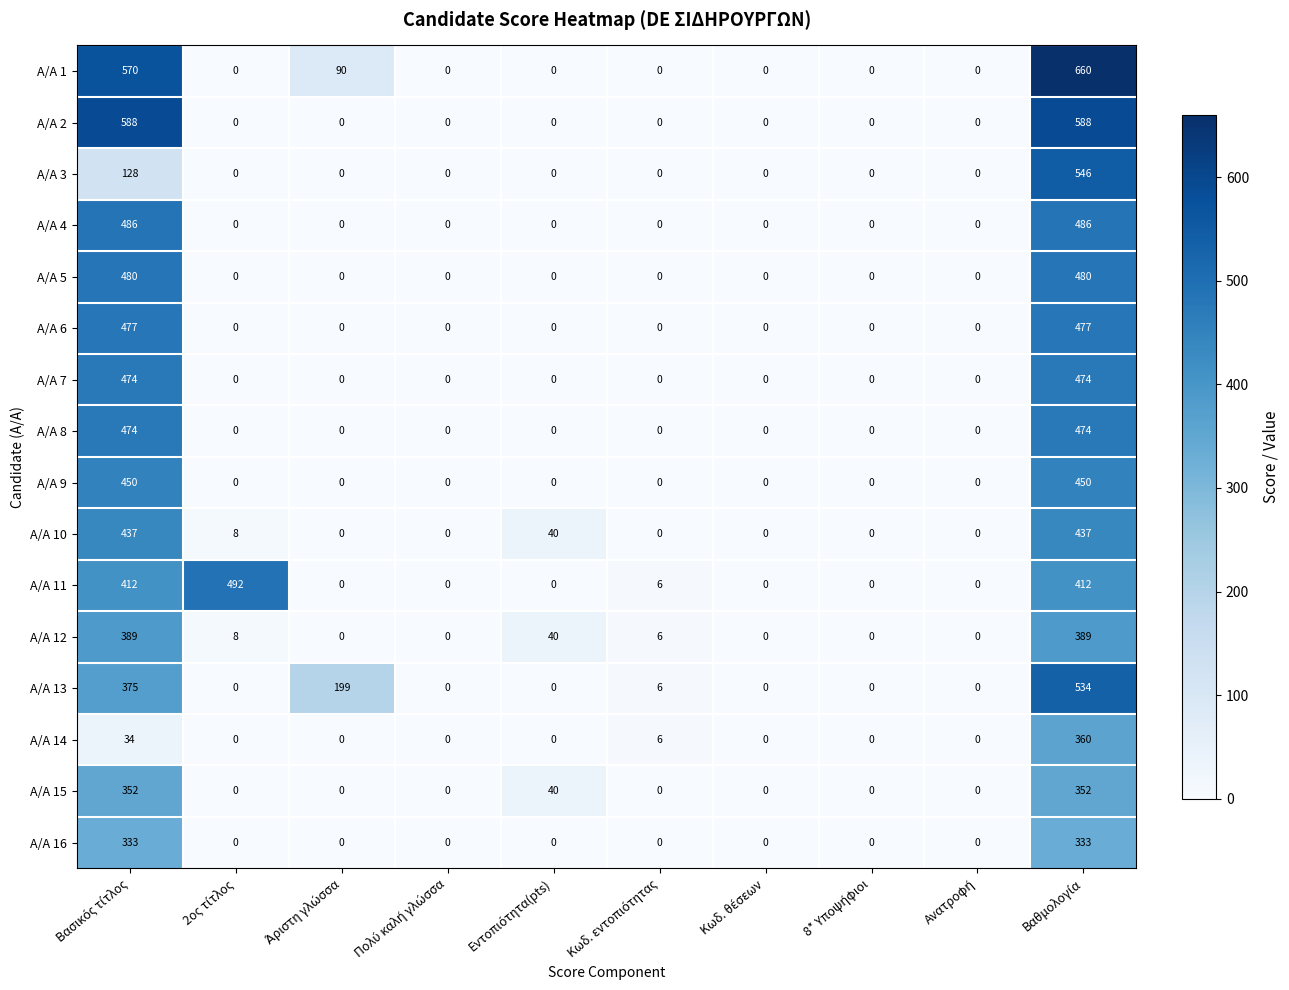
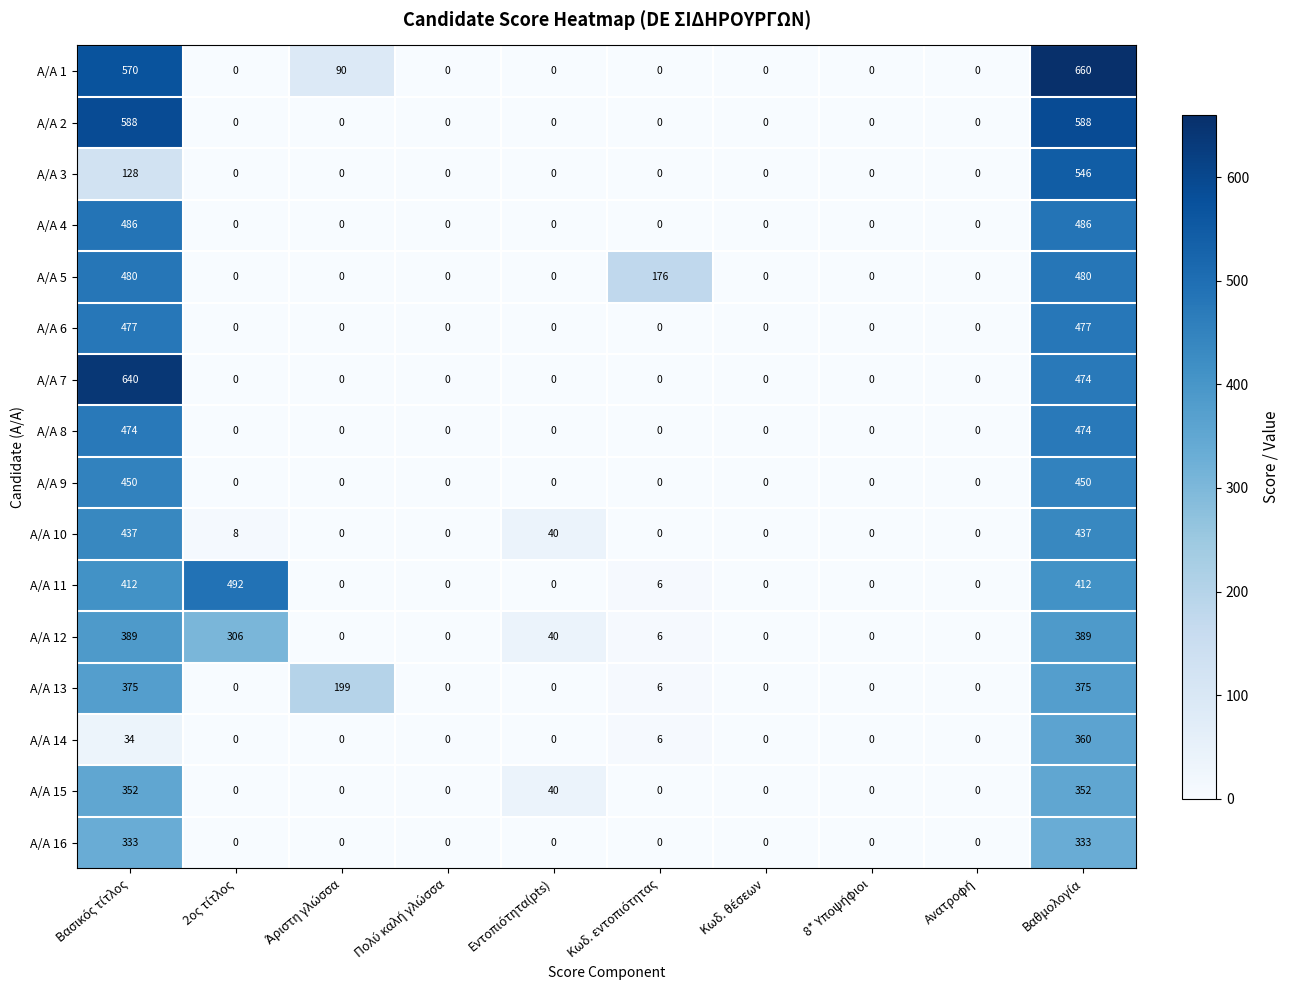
  {
    "A/A 1": {
      "Βασικός τίτλος": 570,
      "2ος τίτλος": 0,
      "Άριστη γλώσσα": 90,
      "Πολύ καλή γλώσσα": 0,
      "Εντοπιότητα(pts)": 0,
      "Κωδ. εντοπιότητας": 0,
      "Κωδ. θέσεων": 0,
      "8* Υποψήφιοι": 0,
      "Ανατροφή": 0,
      "Βαθμολογία": 660
    },
    "A/A 2": {
      "Βασικός τίτλος": 588,
      "2ος τίτλος": 0,
      "Άριστη γλώσσα": 0,
      "Πολύ καλή γλώσσα": 0,
      "Εντοπιότητα(pts)": 0,
      "Κωδ. εντοπιότητας": 0,
      "Κωδ. θέσεων": 0,
      "8* Υποψήφιοι": 0,
      "Ανατροφή": 0,
      "Βαθμολογία": 588
    },
    "A/A 3": {
      "Βασικός τίτλος": 128,
      "2ος τίτλος": 0,
      "Άριστη γλώσσα": 0,
      "Πολύ καλή γλώσσα": 0,
      "Εντοπιότητα(pts)": 0,
      "Κωδ. εντοπιότητας": 0,
      "Κωδ. θέσεων": 0,
      "8* Υποψήφιοι": 0,
      "Ανατροφή": 0,
      "Βαθμολογία": 546
    },
    "A/A 4": {
      "Βασικός τίτλος": 486,
      "2ος τίτλος": 0,
      "Άριστη γλώσσα": 0,
      "Πολύ καλή γλώσσα": 0,
      "Εντοπιότητα(pts)": 0,
      "Κωδ. εντοπιότητας": 0,
      "Κωδ. θέσεων": 0,
      "8* Υποψήφιοι": 0,
      "Ανατροφή": 0,
      "Βαθμολογία": 486
    },
    "A/A 5": {
      "Βασικός τίτλος": 480,
      "2ος τίτλος": 0,
      "Άριστη γλώσσα": 0,
      "Πολύ καλή γλώσσα": 0,
      "Εντοπιότητα(pts)": 0,
-     "Κωδ. εντοπιότητας": 0,
+     "Κωδ. εντοπιότητας": 176,
      "Κωδ. θέσεων": 0,
      "8* Υποψήφιοι": 0,
      "Ανατροφή": 0,
      "Βαθμολογία": 480
    },
    "A/A 6": {
      "Βασικός τίτλος": 477,
      "2ος τίτλος": 0,
      "Άριστη γλώσσα": 0,
      "Πολύ καλή γλώσσα": 0,
      "Εντοπιότητα(pts)": 0,
      "Κωδ. εντοπιότητας": 0,
      "Κωδ. θέσεων": 0,
      "8* Υποψήφιοι": 0,
      "Ανατροφή": 0,
      "Βαθμολογία": 477
    },
    "A/A 7": {
-     "Βασικός τίτλος": 474,
+     "Βασικός τίτλος": 640,
      "2ος τίτλος": 0,
      "Άριστη γλώσσα": 0,
      "Πολύ καλή γλώσσα": 0,
      "Εντοπιότητα(pts)": 0,
      "Κωδ. εντοπιότητας": 0,
      "Κωδ. θέσεων": 0,
      "8* Υποψήφιοι": 0,
      "Ανατροφή": 0,
      "Βαθμολογία": 474
    },
    "A/A 8": {
      "Βασικός τίτλος": 474,
      "2ος τίτλος": 0,
      "Άριστη γλώσσα": 0,
      "Πολύ καλή γλώσσα": 0,
      "Εντοπιότητα(pts)": 0,
      "Κωδ. εντοπιότητας": 0,
      "Κωδ. θέσεων": 0,
      "8* Υποψήφιοι": 0,
      "Ανατροφή": 0,
      "Βαθμολογία": 474
    },
    "A/A 9": {
      "Βασικός τίτλος": 450,
      "2ος τίτλος": 0,
      "Άριστη γλώσσα": 0,
      "Πολύ καλή γλώσσα": 0,
      "Εντοπιότητα(pts)": 0,
      "Κωδ. εντοπιότητας": 0,
      "Κωδ. θέσεων": 0,
      "8* Υποψήφιοι": 0,
      "Ανατροφή": 0,
      "Βαθμολογία": 450
    },
    "A/A 10": {
      "Βασικός τίτλος": 437,
      "2ος τίτλος": 8,
      "Άριστη γλώσσα": 0,
      "Πολύ καλή γλώσσα": 0,
      "Εντοπιότητα(pts)": 40,
      "Κωδ. εντοπιότητας": 0,
      "Κωδ. θέσεων": 0,
      "8* Υποψήφιοι": 0,
      "Ανατροφή": 0,
      "Βαθμολογία": 437
    },
    "A/A 11": {
      "Βασικός τίτλος": 412,
      "2ος τίτλος": 492,
      "Άριστη γλώσσα": 0,
      "Πολύ καλή γλώσσα": 0,
      "Εντοπιότητα(pts)": 0,
      "Κωδ. εντοπιότητας": 6,
      "Κωδ. θέσεων": 0,
      "8* Υποψήφιοι": 0,
      "Ανατροφή": 0,
      "Βαθμολογία": 412
    },
    "A/A 12": {
      "Βασικός τίτλος": 389,
-     "2ος τίτλος": 8,
+     "2ος τίτλος": 306,
      "Άριστη γλώσσα": 0,
      "Πολύ καλή γλώσσα": 0,
      "Εντοπιότητα(pts)": 40,
      "Κωδ. εντοπιότητας": 6,
      "Κωδ. θέσεων": 0,
      "8* Υποψήφιοι": 0,
      "Ανατροφή": 0,
      "Βαθμολογία": 389
    },
    "A/A 13": {
      "Βασικός τίτλος": 375,
      "2ος τίτλος": 0,
      "Άριστη γλώσσα": 199,
      "Πολύ καλή γλώσσα": 0,
      "Εντοπιότητα(pts)": 0,
      "Κωδ. εντοπιότητας": 6,
      "Κωδ. θέσεων": 0,
      "8* Υποψήφιοι": 0,
      "Ανατροφή": 0,
-     "Βαθμολογία": 534
+     "Βαθμολογία": 375
    },
    "A/A 14": {
      "Βασικός τίτλος": 34,
      "2ος τίτλος": 0,
      "Άριστη γλώσσα": 0,
      "Πολύ καλή γλώσσα": 0,
      "Εντοπιότητα(pts)": 0,
      "Κωδ. εντοπιότητας": 6,
      "Κωδ. θέσεων": 0,
      "8* Υποψήφιοι": 0,
      "Ανατροφή": 0,
      "Βαθμολογία": 360
    },
    "A/A 15": {
      "Βασικός τίτλος": 352,
      "2ος τίτλος": 0,
      "Άριστη γλώσσα": 0,
      "Πολύ καλή γλώσσα": 0,
      "Εντοπιότητα(pts)": 40,
      "Κωδ. εντοπιότητας": 0,
      "Κωδ. θέσεων": 0,
      "8* Υποψήφιοι": 0,
      "Ανατροφή": 0,
      "Βαθμολογία": 352
    },
    "A/A 16": {
      "Βασικός τίτλος": 333,
      "2ος τίτλος": 0,
      "Άριστη γλώσσα": 0,
      "Πολύ καλή γλώσσα": 0,
      "Εντοπιότητα(pts)": 0,
      "Κωδ. εντοπιότητας": 0,
      "Κωδ. θέσεων": 0,
      "8* Υποψήφιοι": 0,
      "Ανατροφή": 0,
      "Βαθμολογία": 333
    }
  }
